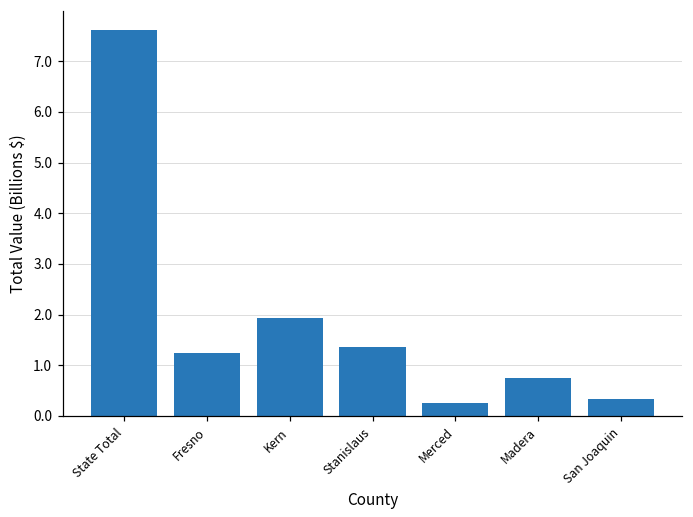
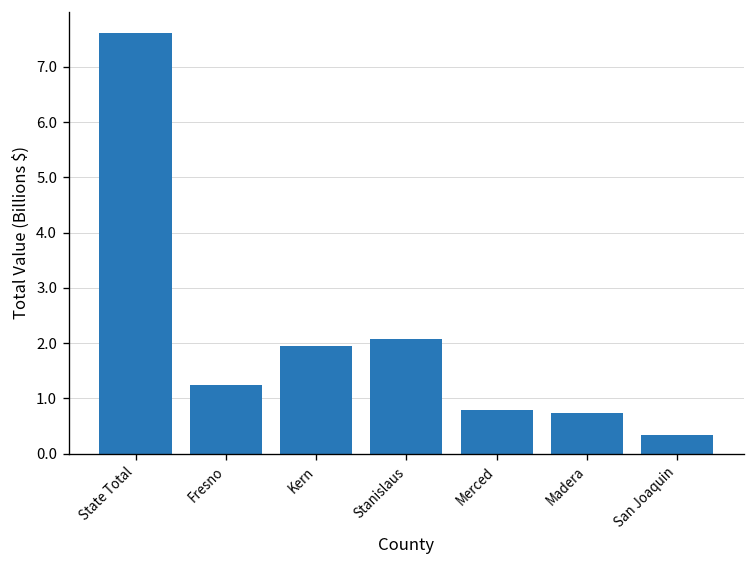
  {
    "State Total": 7.6,
    "Fresno": 1.3,
    "Kern": 1.9,
-   "Stanislaus": 1.4,
-   "Merced": 0.3,
+   "Stanislaus": 2.1,
+   "Merced": 0.8,
    "Madera": 0.7,
    "San Joaquin": 0.3
  }
